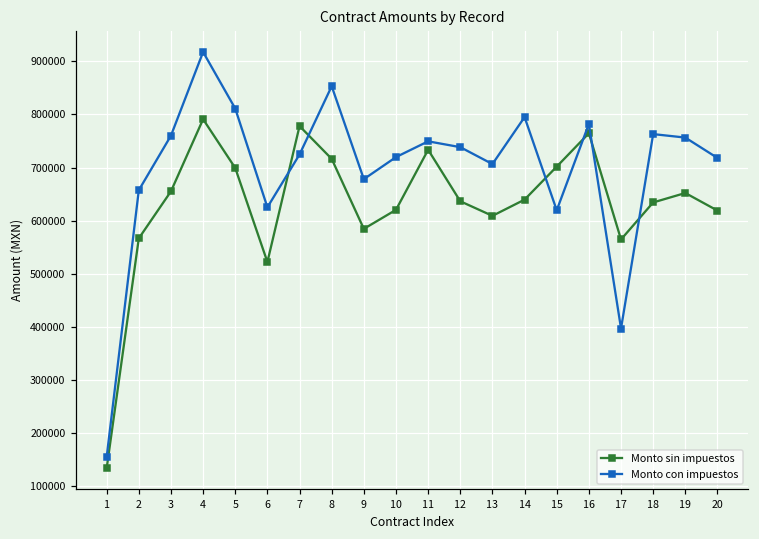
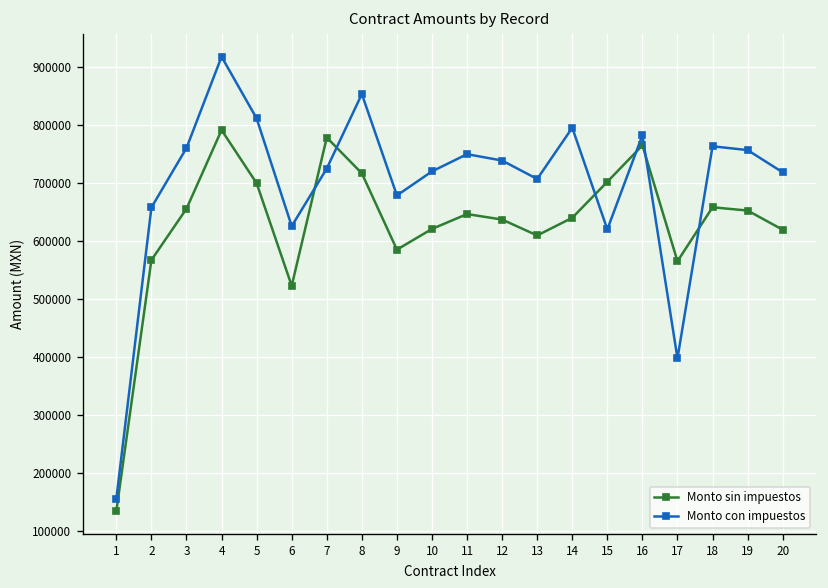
  {
    "Monto sin impuestos": {
      "1": 130000,
      "2": 570000,
      "3": 660000,
      "4": 790000,
      "5": 700000,
      "6": 520000,
      "7": 780000,
      "8": 720000,
      "9": 580000,
      "10": 620000,
-     "11": 730000,
+     "11": 650000,
      "12": 640000,
      "13": 610000,
      "14": 640000,
      "15": 700000,
      "16": 760000,
      "17": 560000,
-     "18": 630000,
+     "18": 660000,
      "19": 650000,
      "20": 620000
    },
    "Monto con impuestos": {
      "1": 160000,
      "2": 660000,
      "3": 760000,
      "4": 920000,
      "5": 810000,
      "6": 630000,
      "7": 720000,
      "8": 850000,
      "9": 680000,
      "10": 720000,
      "11": 750000,
      "12": 740000,
      "13": 710000,
      "14": 790000,
      "15": 620000,
      "16": 780000,
      "17": 400000,
      "18": 760000,
      "19": 760000,
      "20": 720000
    }
  }
